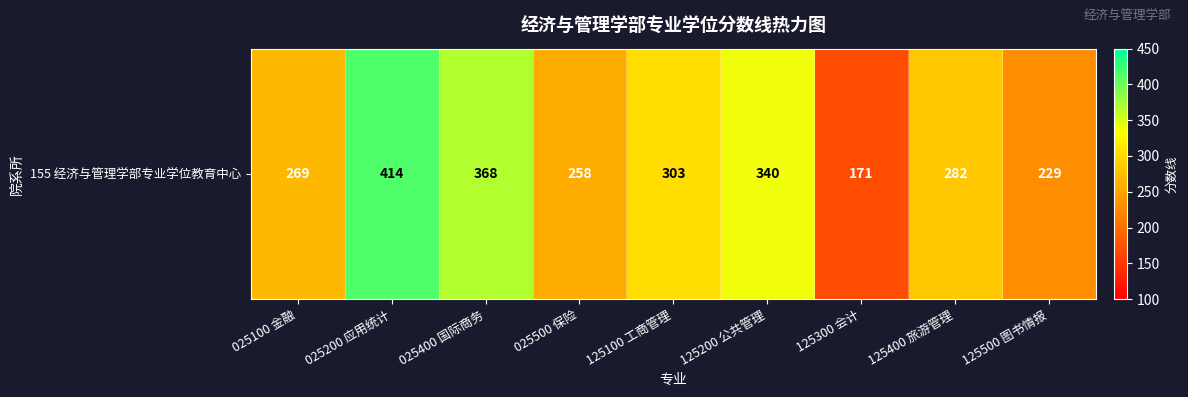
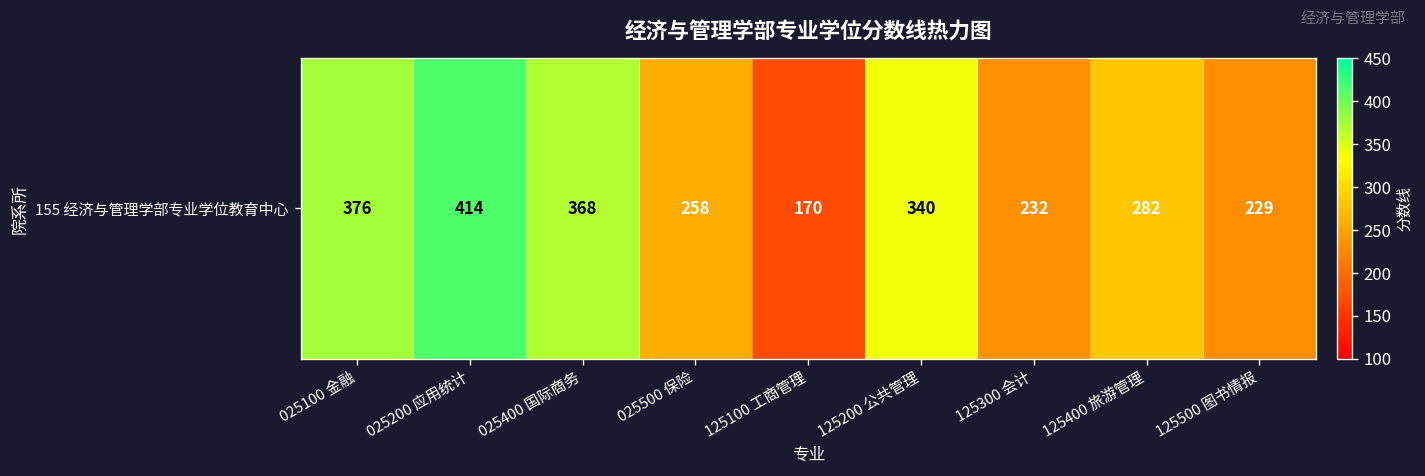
  {
    "155 经济与管理学部专业学位教育中心": {
-     "025100 金融": 269,
+     "025100 金融": 376,
      "025200 应用统计": 414,
      "025400 国际商务": 368,
      "025500 保险": 258,
-     "125100 工商管理": 303,
+     "125100 工商管理": 170,
      "125200 公共管理": 340,
-     "125300 会计": 171,
+     "125300 会计": 232,
      "125400 旅游管理": 282,
      "125500 图书情报": 229
    }
  }
